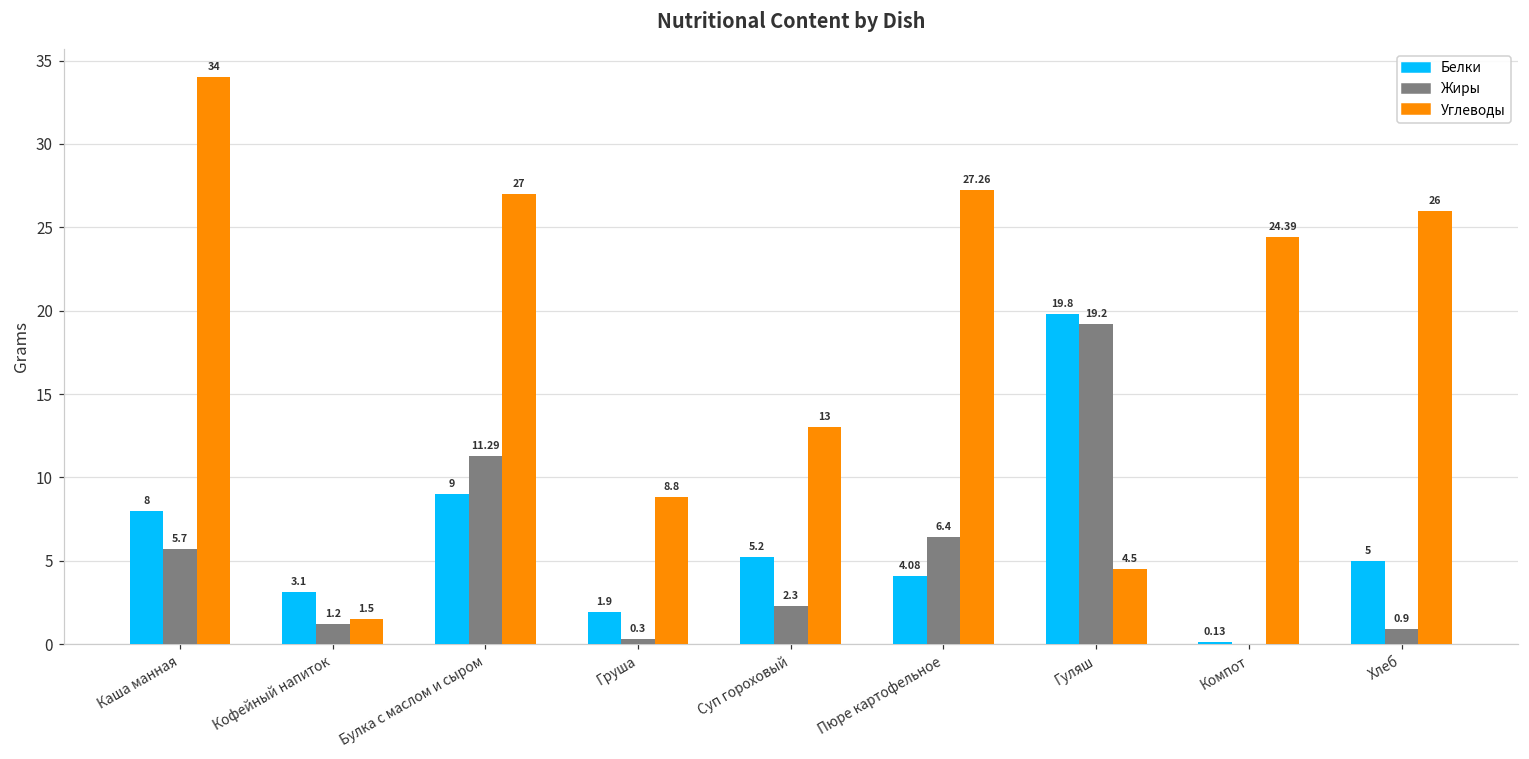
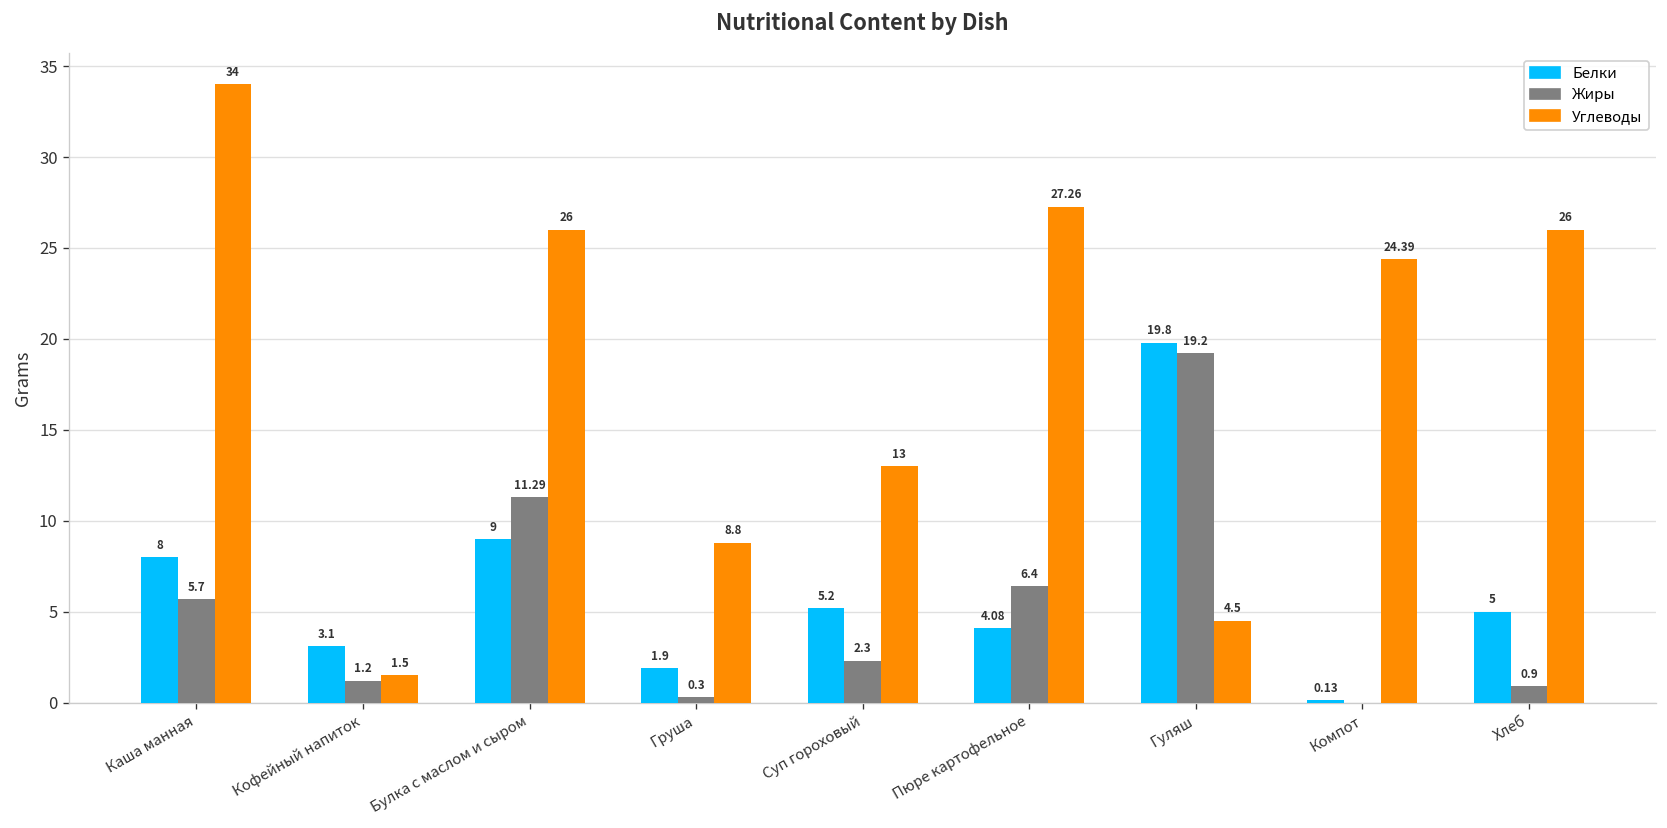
  {
    "Белки": {
      "Каша манная": 8,
      "Кофейный напиток": 3.1,
      "Булка с маслом и сыром": 9,
      "Груша": 1.9,
      "Суп гороховый": 5.2,
      "Пюре картофельное": 4.08,
      "Гуляш": 19.8,
      "Компот": 0.13,
      "Хлеб": 5
    },
    "Жиры": {
      "Каша манная": 5.7,
      "Кофейный напиток": 1.2,
      "Булка с маслом и сыром": 11.29,
      "Груша": 0.3,
      "Суп гороховый": 2.3,
      "Пюре картофельное": 6.4,
      "Гуляш": 19.2,
      "Хлеб": 0.9
    },
    "Углеводы": {
      "Каша манная": 34,
      "Кофейный напиток": 1.5,
-     "Булка с маслом и сыром": 27,
+     "Булка с маслом и сыром": 26,
      "Груша": 8.8,
      "Суп гороховый": 13,
      "Пюре картофельное": 27.26,
      "Гуляш": 4.5,
      "Компот": 24.39,
      "Хлеб": 26
    }
  }
